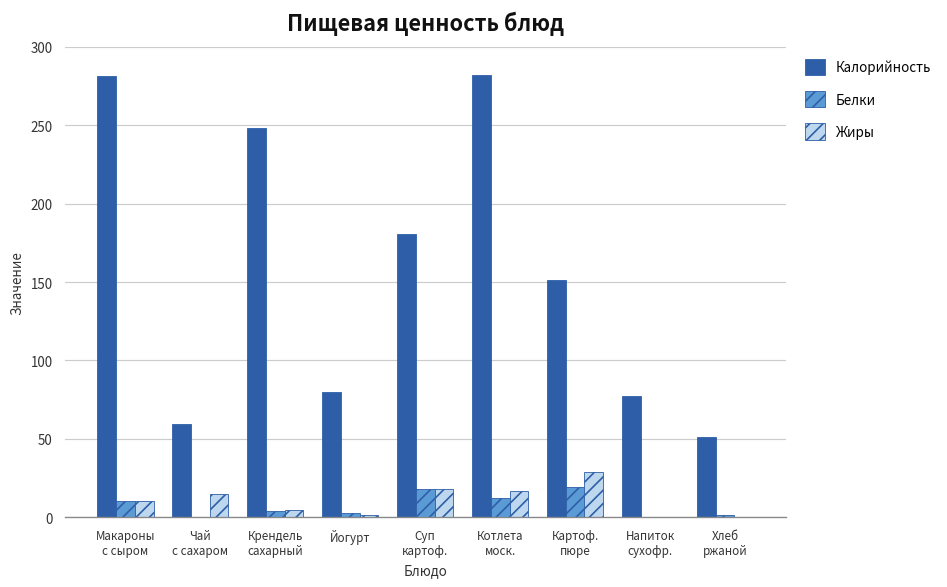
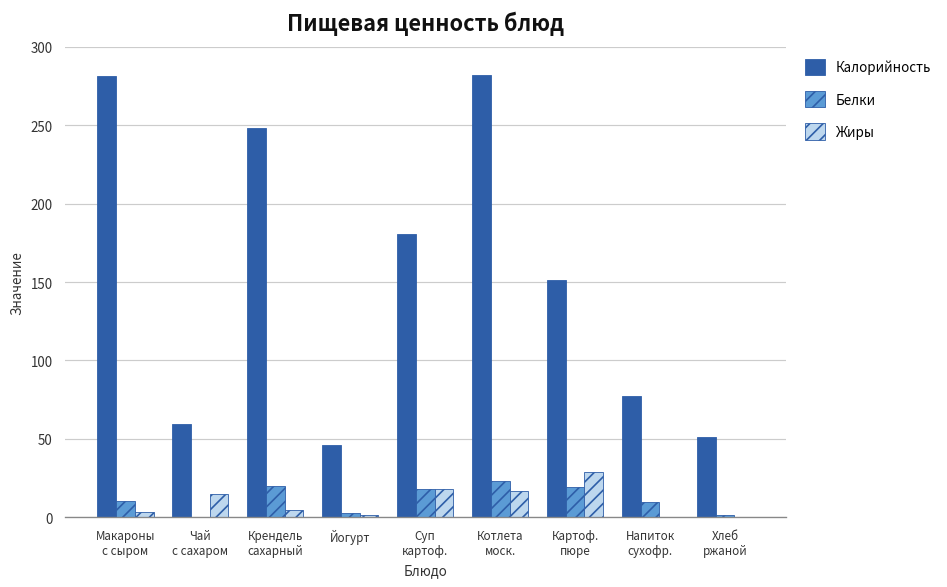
  {
    "Калорийность": {
      "Макароны с сыром": 282,
      "Чай с сахаром": 60,
      "Крендель сахарный": 248,
-     "Йогурт": 80,
+     "Йогурт": 46,
      "Суп картоф.": 181,
      "Котлета моск.": 282,
      "Картоф. пюре": 151,
      "Напиток сухофр.": 77,
      "Хлеб ржаной": 51
    },
    "Белки": {
      "Макароны с сыром": 10,
-     "Крендель сахарный": 4,
+     "Крендель сахарный": 20,
      "Йогурт": 2,
      "Суп картоф.": 18,
-     "Котлета моск.": 12,
+     "Котлета моск.": 23,
      "Картоф. пюре": 19,
-     "Напиток сухофр.": 0
+     "Напиток сухофр.": 10
    },
    "Жиры": {
-     "Макароны с сыром": 10,
+     "Макароны с сыром": 3,
      "Чай с сахаром": 15,
      "Крендель сахарный": 4,
      "Суп картоф.": 18,
      "Котлета моск.": 17,
      "Картоф. пюре": 29,
      "Напиток сухофр.": 0
    }
  }
